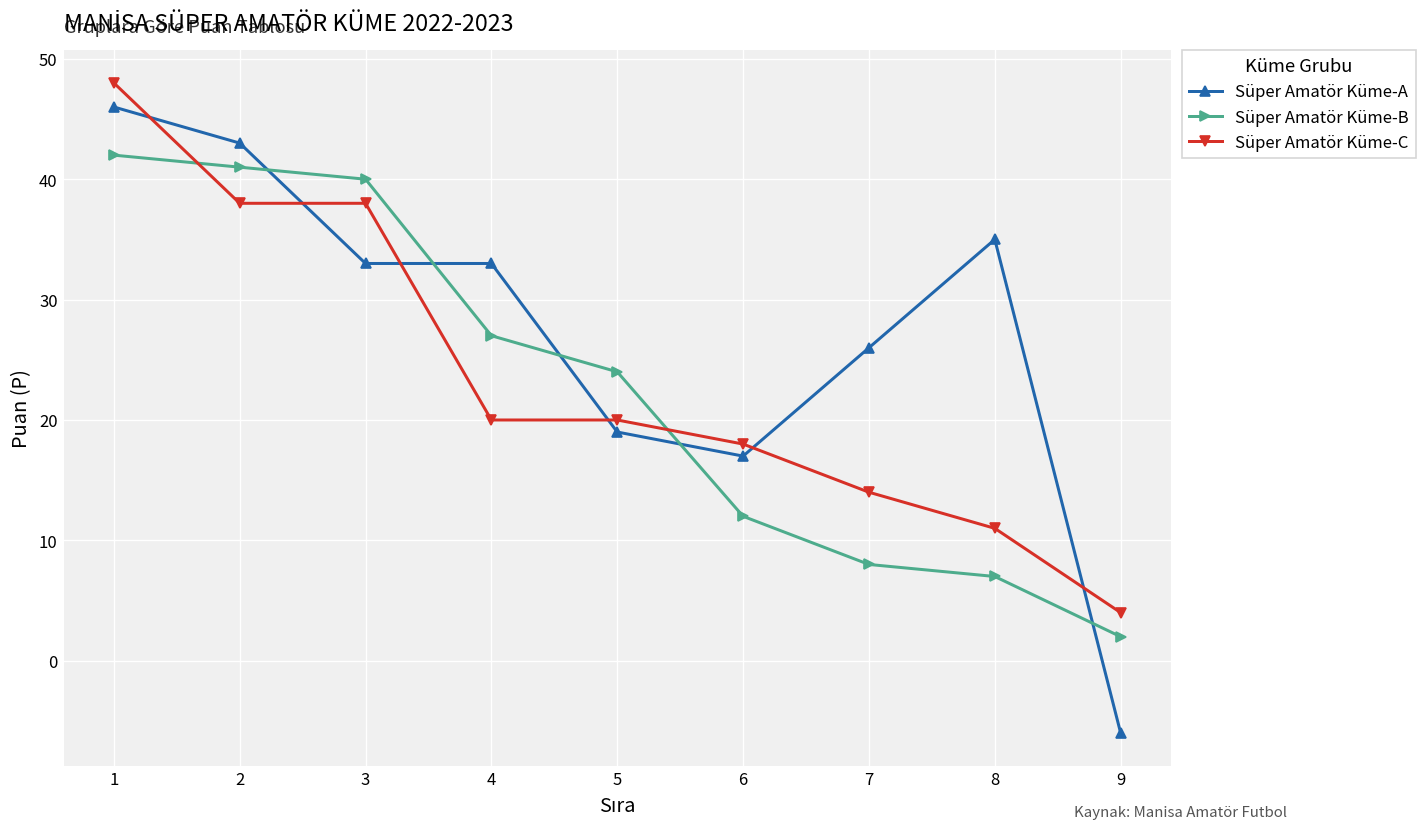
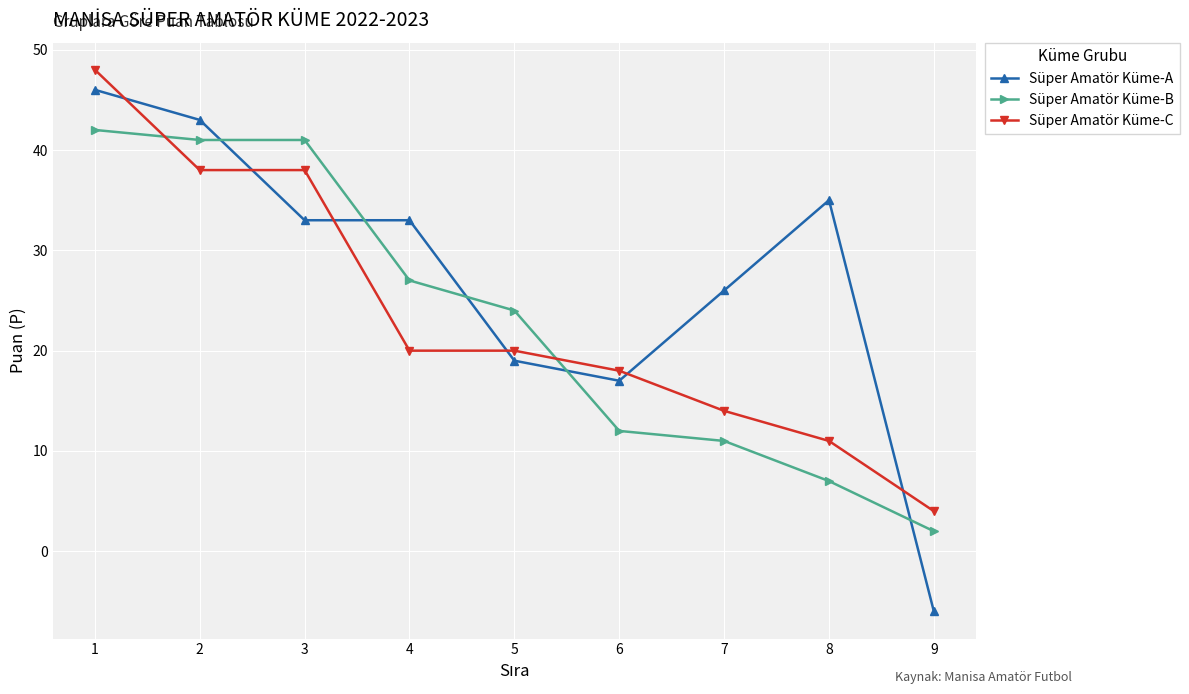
  {
    "Süper Amatör Küme-A": {
      "1": 46,
      "2": 43,
      "3": 33,
      "4": 33,
      "5": 19,
      "6": 17,
      "7": 26,
      "8": 35,
      "9": -6
    },
    "Süper Amatör Küme-B": {
      "1": 42,
      "2": 41,
-     "3": 40,
+     "3": 41,
      "4": 27,
      "5": 24,
      "6": 12,
-     "7": 8,
+     "7": 11,
      "8": 7,
      "9": 2
    },
    "Süper Amatör Küme-C": {
      "1": 48,
      "2": 38,
      "3": 38,
      "4": 20,
      "5": 20,
      "6": 18,
      "7": 14,
      "8": 11,
      "9": 4
    }
  }
